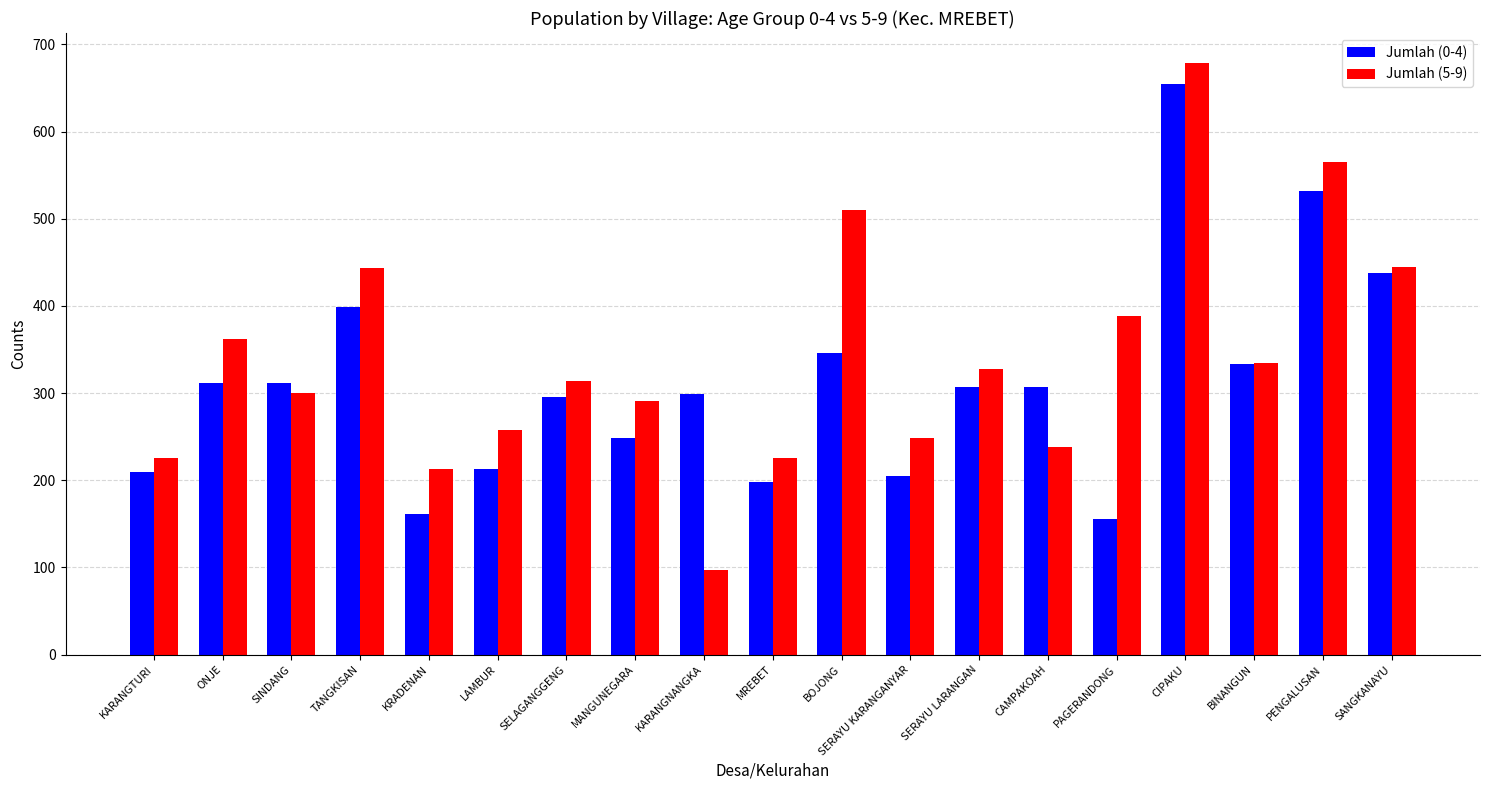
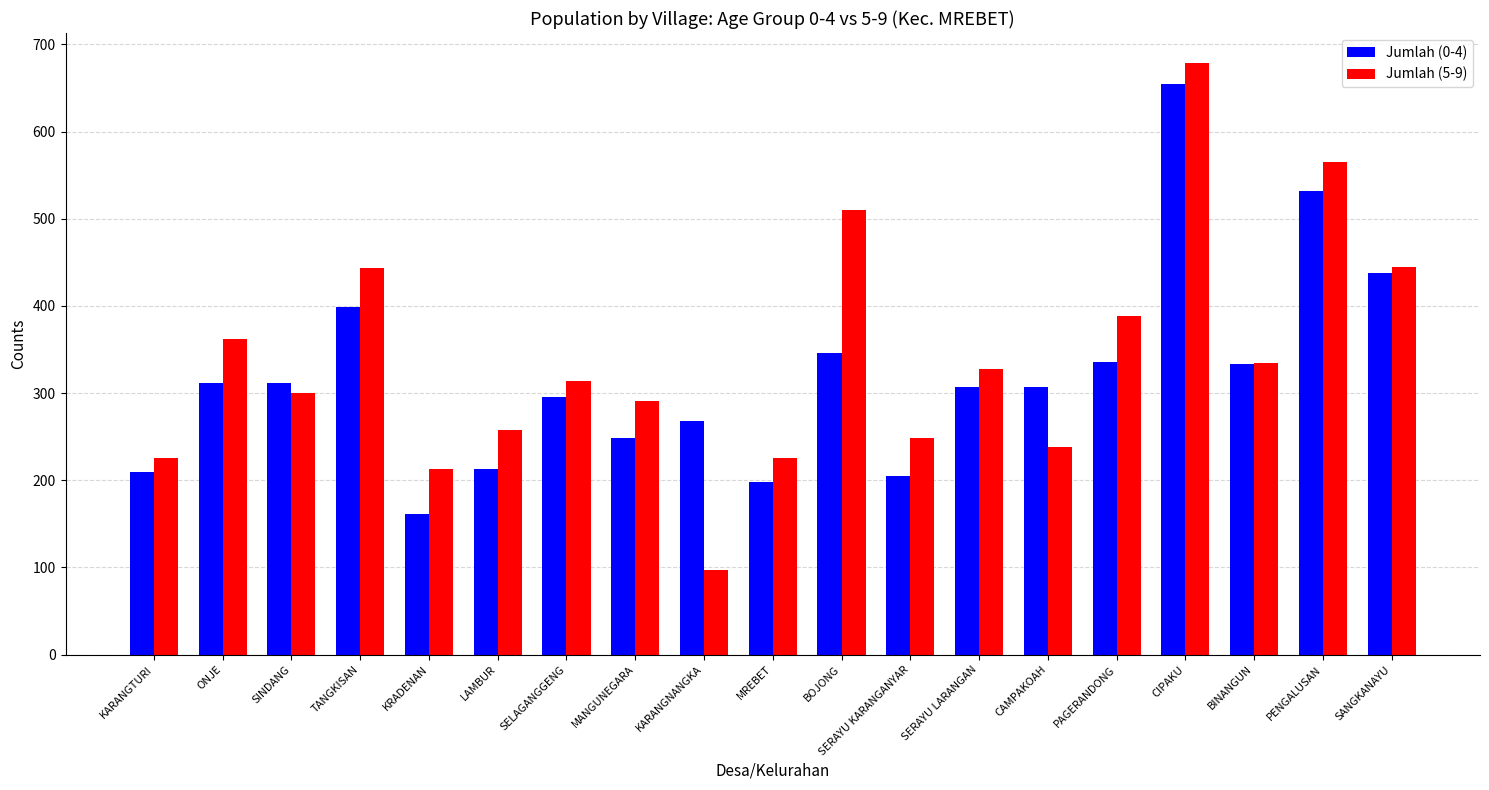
  {
    "Jumlah (0-4)": {
      "KARANGTURI": 210,
      "ONJE": 310,
      "SINDANG": 310,
      "TANGKISAN": 400,
      "KRADENAN": 160,
      "LAMBUR": 210,
      "SELAGANGGENG": 300,
      "MANGUNEGARA": 250,
-     "KARANGNANGKA": 300,
+     "KARANGNANGKA": 270,
      "MREBET": 200,
      "BOJONG": 350,
      "SERAYU KARANGANYAR": 210,
      "SERAYU LARANGAN": 310,
      "CAMPAKOAH": 310,
-     "PAGERANDONG": 160,
+     "PAGERANDONG": 340,
      "CIPAKU": 650,
      "BINANGUN": 330,
      "PENGALUSAN": 530,
      "SANGKANAYU": 440
    },
    "Jumlah (5-9)": {
      "KARANGTURI": 230,
      "ONJE": 360,
      "SINDANG": 300,
      "TANGKISAN": 440,
      "KRADENAN": 210,
      "LAMBUR": 260,
      "SELAGANGGENG": 310,
      "MANGUNEGARA": 290,
      "KARANGNANGKA": 100,
      "MREBET": 230,
      "BOJONG": 510,
      "SERAYU KARANGANYAR": 250,
      "SERAYU LARANGAN": 330,
      "CAMPAKOAH": 240,
      "PAGERANDONG": 390,
      "CIPAKU": 680,
      "BINANGUN": 330,
      "PENGALUSAN": 570,
      "SANGKANAYU": 450
    }
  }
